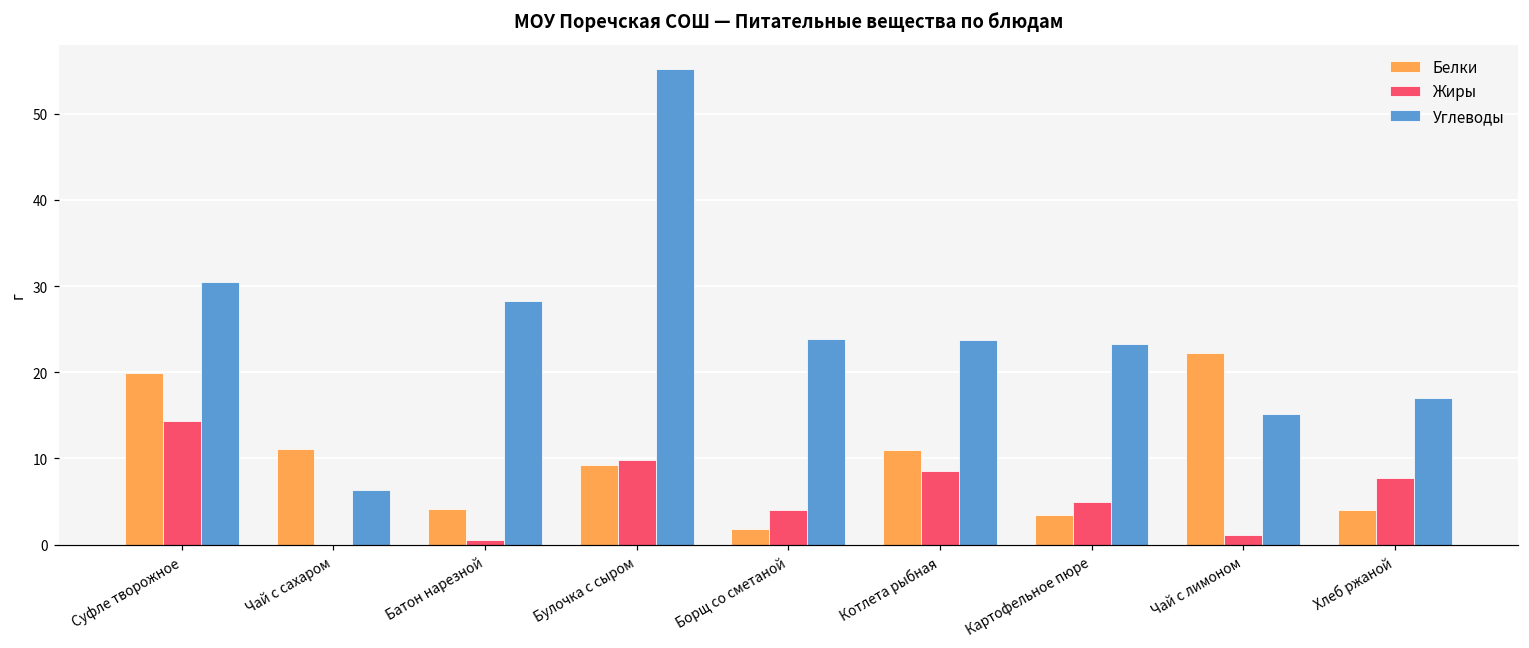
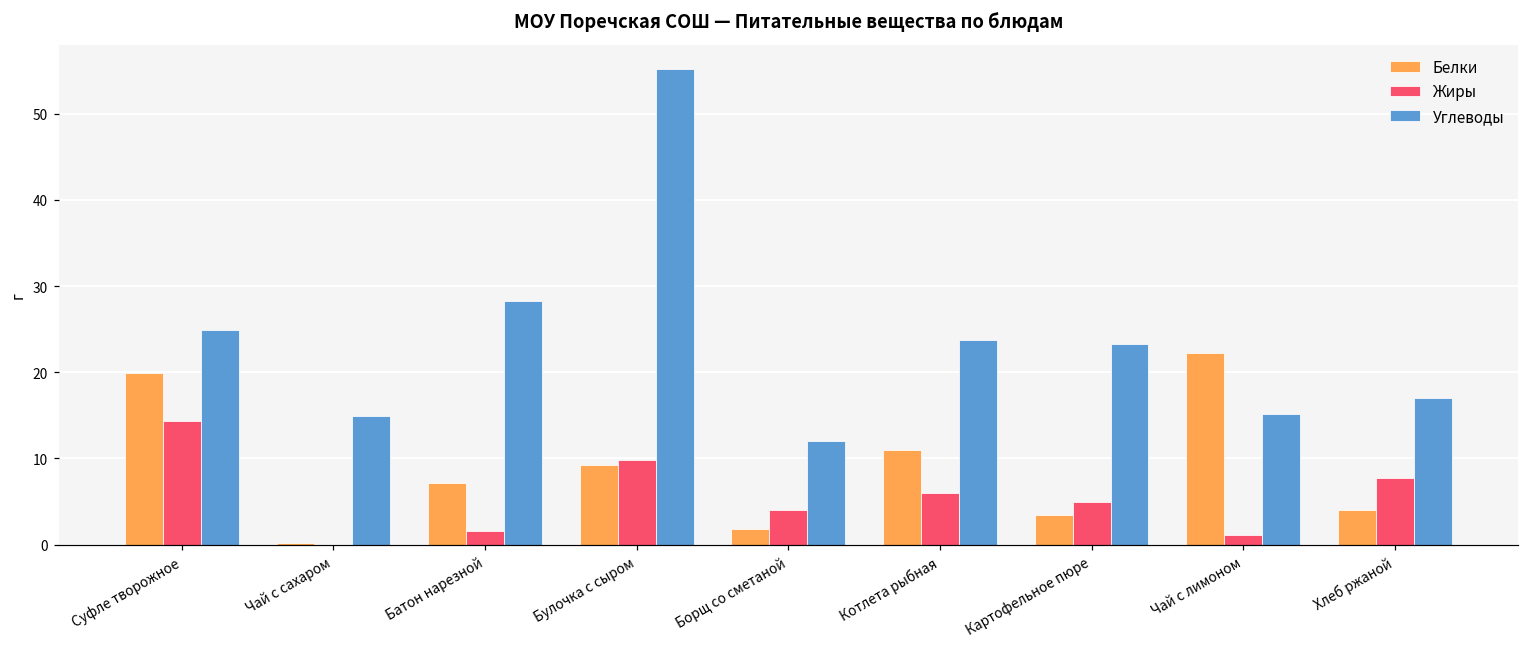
  {
    "Белки": {
      "Суфле творожное": 20,
-     "Чай с сахаром": 11,
-     "Батон нарезной": 4,
+     "Чай с сахаром": 0,
+     "Батон нарезной": 7,
      "Булочка с сыром": 9,
      "Борщ со сметаной": 2,
      "Котлета рыбная": 11,
      "Картофельное пюре": 3,
      "Чай с лимоном": 22,
      "Хлеб ржаной": 4
    },
    "Жиры": {
      "Суфле творожное": 14,
      "Чай с сахаром": 0,
-     "Батон нарезной": 1,
+     "Батон нарезной": 2,
      "Булочка с сыром": 10,
      "Борщ со сметаной": 4,
-     "Котлета рыбная": 9,
+     "Котлета рыбная": 6,
      "Картофельное пюре": 5,
      "Чай с лимоном": 1,
      "Хлеб ржаной": 8
    },
    "Углеводы": {
-     "Суфле творожное": 31,
-     "Чай с сахаром": 6,
+     "Суфле творожное": 25,
+     "Чай с сахаром": 15,
      "Батон нарезной": 28,
      "Булочка с сыром": 55,
-     "Борщ со сметаной": 24,
+     "Борщ со сметаной": 12,
      "Котлета рыбная": 24,
      "Картофельное пюре": 23,
      "Чай с лимоном": 15,
      "Хлеб ржаной": 17
    }
  }
